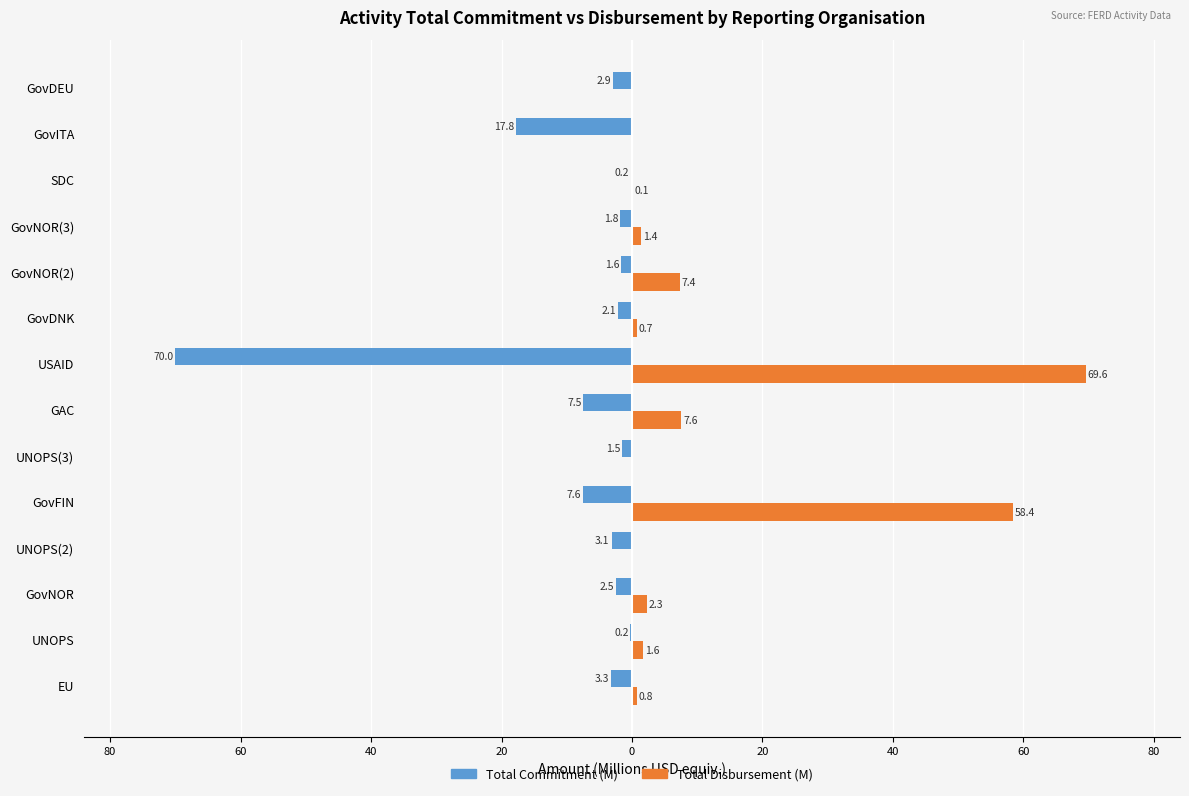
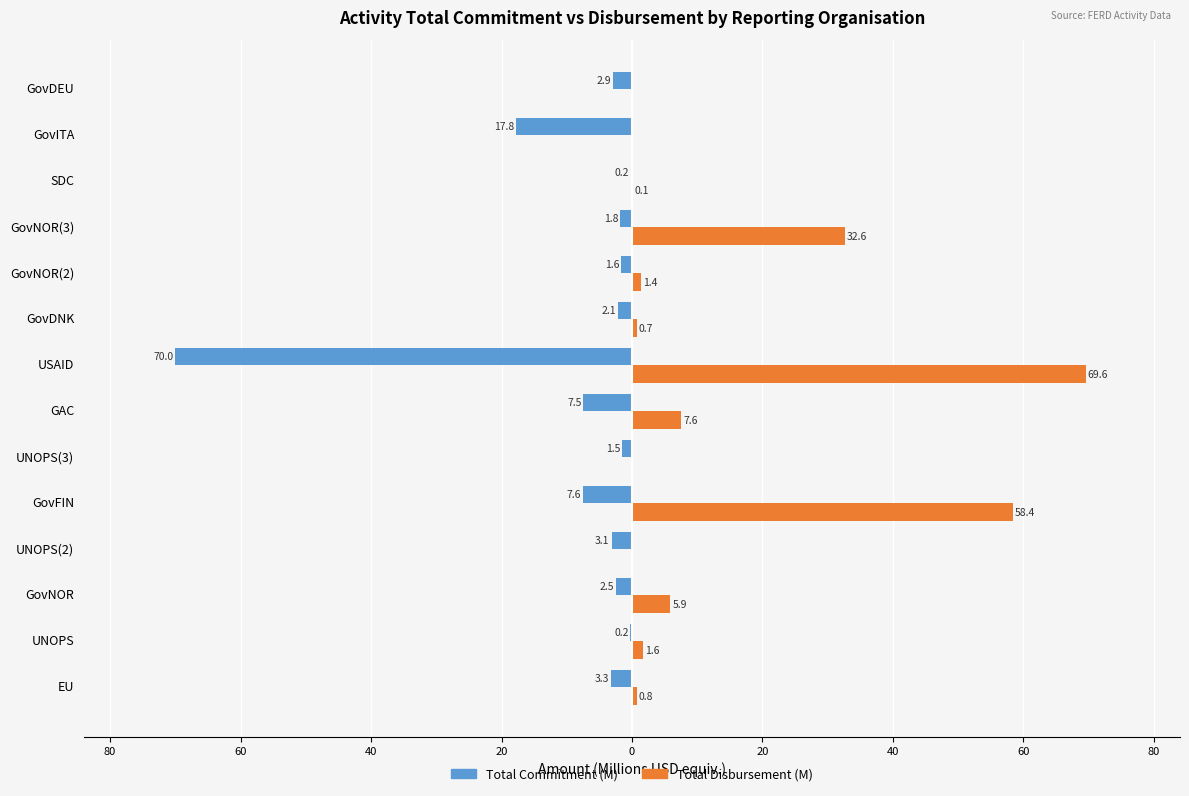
  {
    "Total Disbursement (M)": {
      "SDC": 0.1,
-     "GovNOR(3)": 1.4,
-     "GovNOR(2)": 7.4,
+     "GovNOR(3)": 32.6,
+     "GovNOR(2)": 1.4,
      "GovDNK": 0.7,
      "USAID": 69.6,
      "GAC": 7.6,
      "GovFIN": 58.4,
-     "GovNOR": 2.3,
+     "GovNOR": 5.9,
      "UNOPS": 1.6,
      "EU": 0.8
    }
  }
